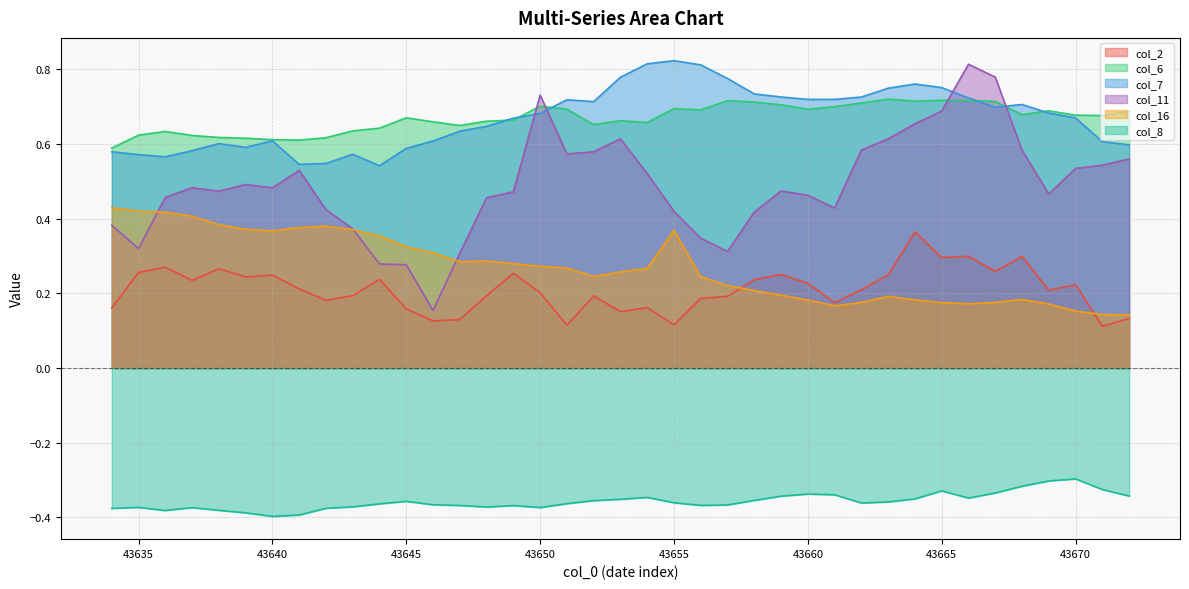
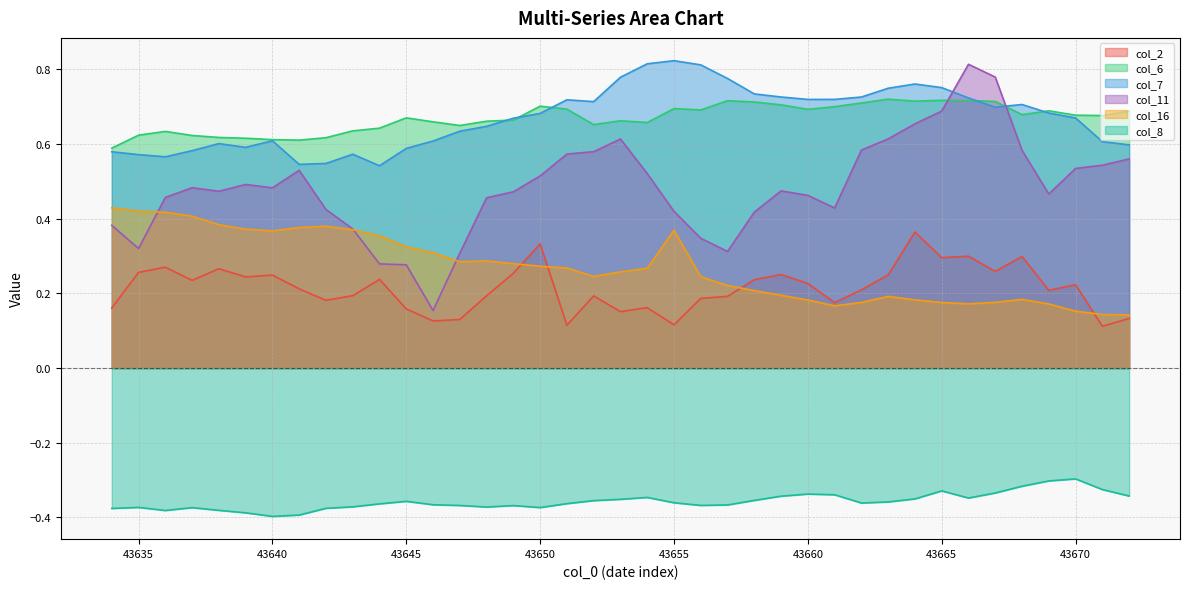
  {
    "col_2": {
      "43635": 0.26,
      "43640": 0.25,
      "43645": 0.16,
-     "43650": 0.20,
+     "43650": 0.33,
      "43655": 0.12,
      "43660": 0.23,
      "43665": 0.30,
      "43670": 0.22
    },
    "col_11": {
      "43635": 0.32,
      "43640": 0.48,
      "43645": 0.28,
-     "43650": 0.73,
+     "43650": 0.51,
      "43655": 0.42,
      "43660": 0.46,
      "43665": 0.69,
      "43670": 0.53
    },
    "col_16": {
      "43635": 0.42,
      "43640": 0.37,
      "43645": 0.32,
      "43650": 0.27,
      "43655": 0.37,
      "43660": 0.18,
      "43665": 0.18,
      "43670": 0.15
    }
  }
